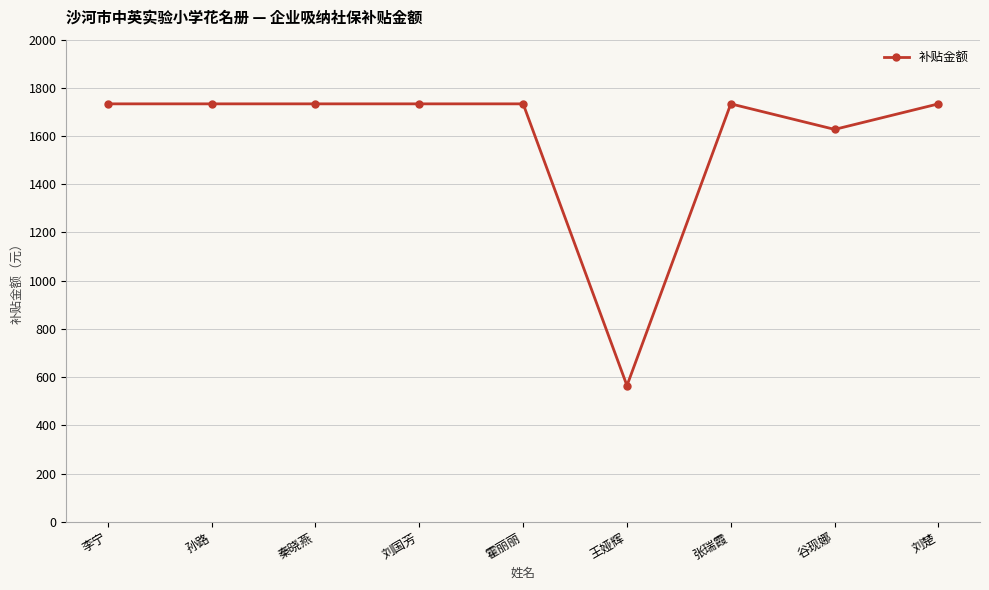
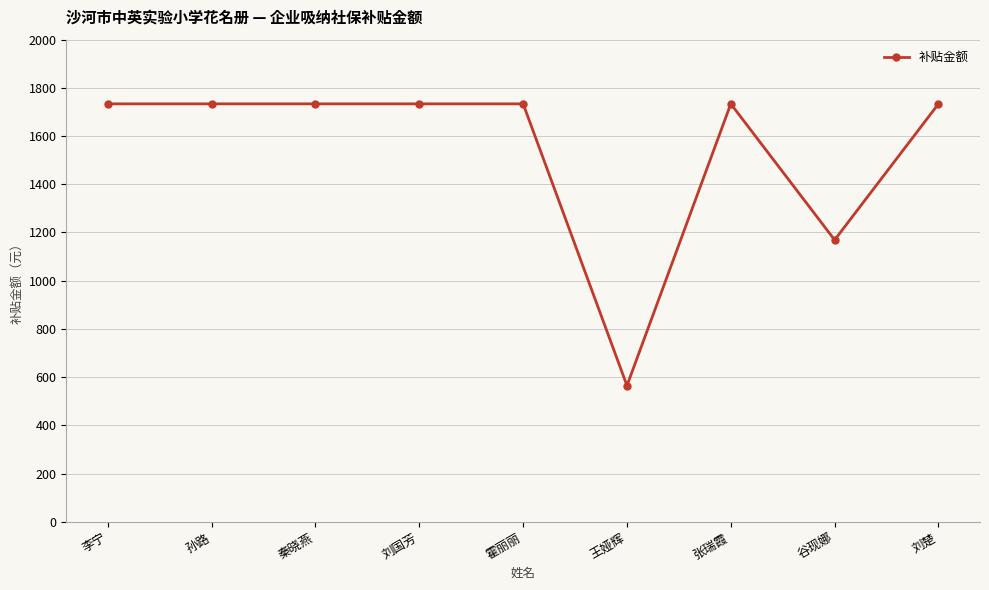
  {
    "李宁": 1730,
    "孙路": 1730,
    "秦晓燕": 1730,
    "刘国芳": 1730,
    "霍丽丽": 1730,
    "王娅辉": 560,
    "张瑞霞": 1730,
-   "谷现娜": 1630,
+   "谷现娜": 1170,
    "刘楚": 1730
  }
